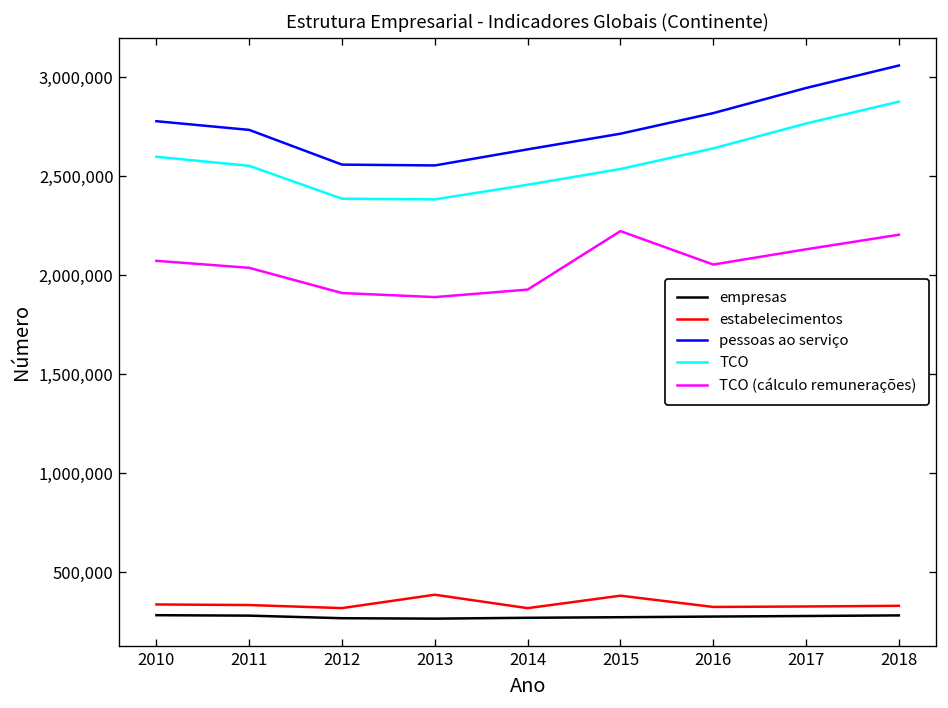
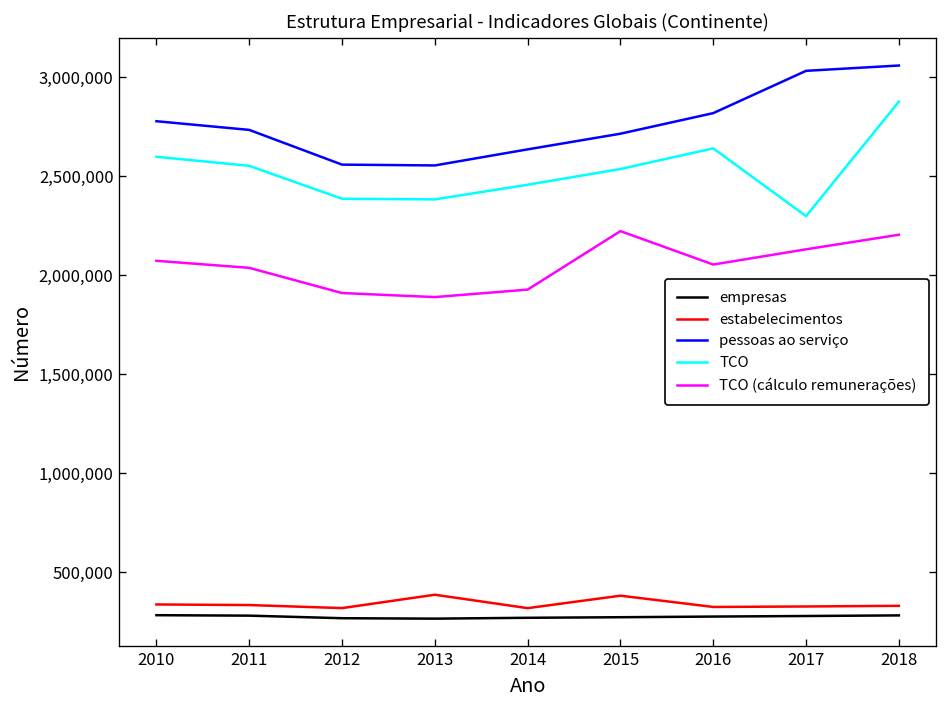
  {
    "empresas": {
      "2010": "280,000",
      "2011": "280,000",
      "2012": "270,000",
      "2013": "270,000",
      "2014": "270,000",
      "2015": "270,000",
      "2016": "280,000",
      "2017": "280,000",
      "2018": "280,000"
    },
    "estabelecimentos": {
      "2010": "340,000",
      "2011": "330,000",
      "2012": "320,000",
      "2013": "390,000",
      "2014": "320,000",
      "2015": "380,000",
      "2016": "320,000",
      "2017": "330,000",
      "2018": "330,000"
    },
    "pessoas ao serviço": {
      "2010": "2,780,000",
      "2011": "2,740,000",
      "2012": "2,560,000",
      "2013": "2,560,000",
      "2014": "2,640,000",
      "2015": "2,720,000",
      "2016": "2,820,000",
-     "2017": "2,950,000",
+     "2017": "3,030,000",
      "2018": "3,060,000"
    },
    "TCO": {
      "2010": "2,600,000",
      "2011": "2,550,000",
      "2012": "2,390,000",
      "2013": "2,380,000",
      "2014": "2,460,000",
      "2015": "2,540,000",
      "2016": "2,640,000",
-     "2017": "2,770,000",
+     "2017": "2,300,000",
      "2018": "2,880,000"
    },
    "TCO (cálculo remunerações)": {
      "2010": "2,070,000",
      "2011": "2,040,000",
      "2012": "1,910,000",
      "2013": "1,890,000",
      "2014": "1,930,000",
      "2015": "2,220,000",
      "2016": "2,050,000",
      "2017": "2,130,000",
      "2018": "2,210,000"
    }
  }
